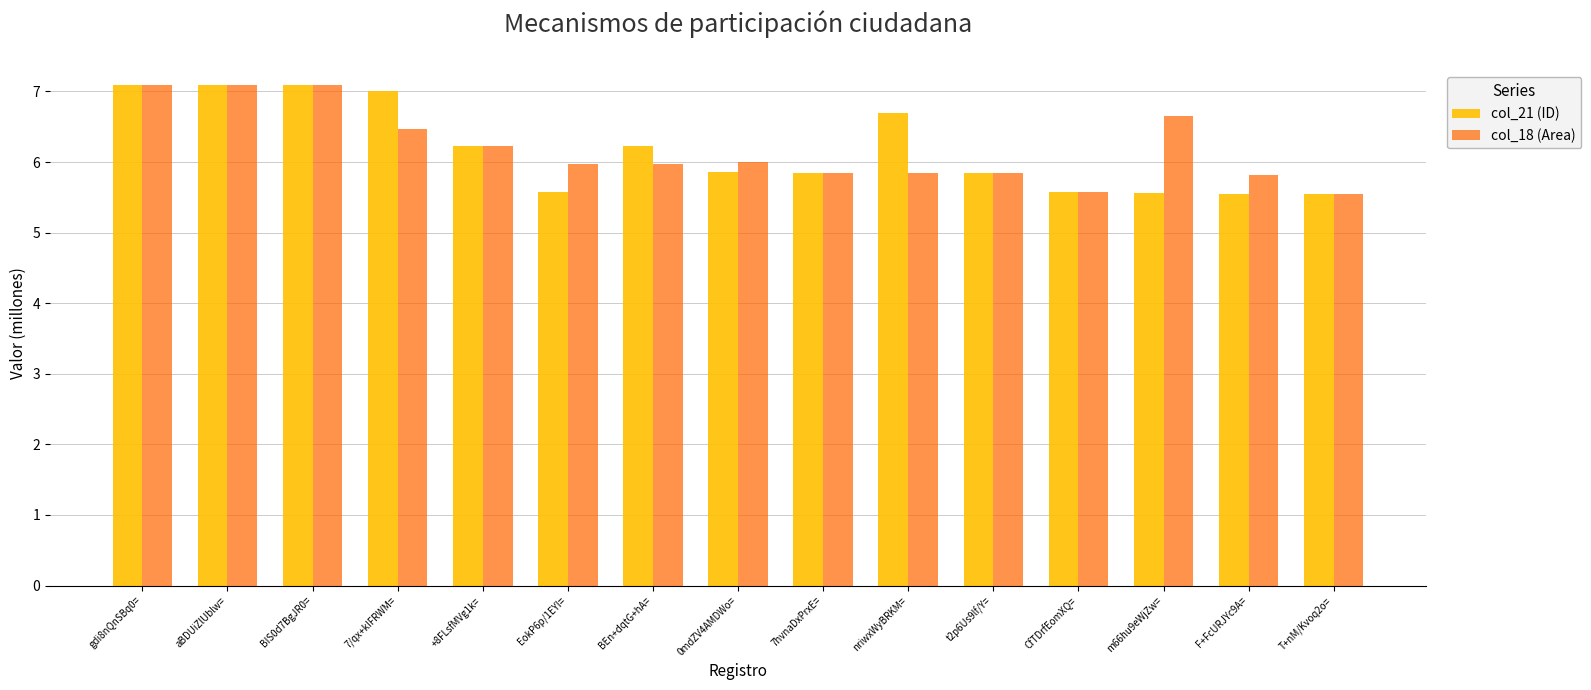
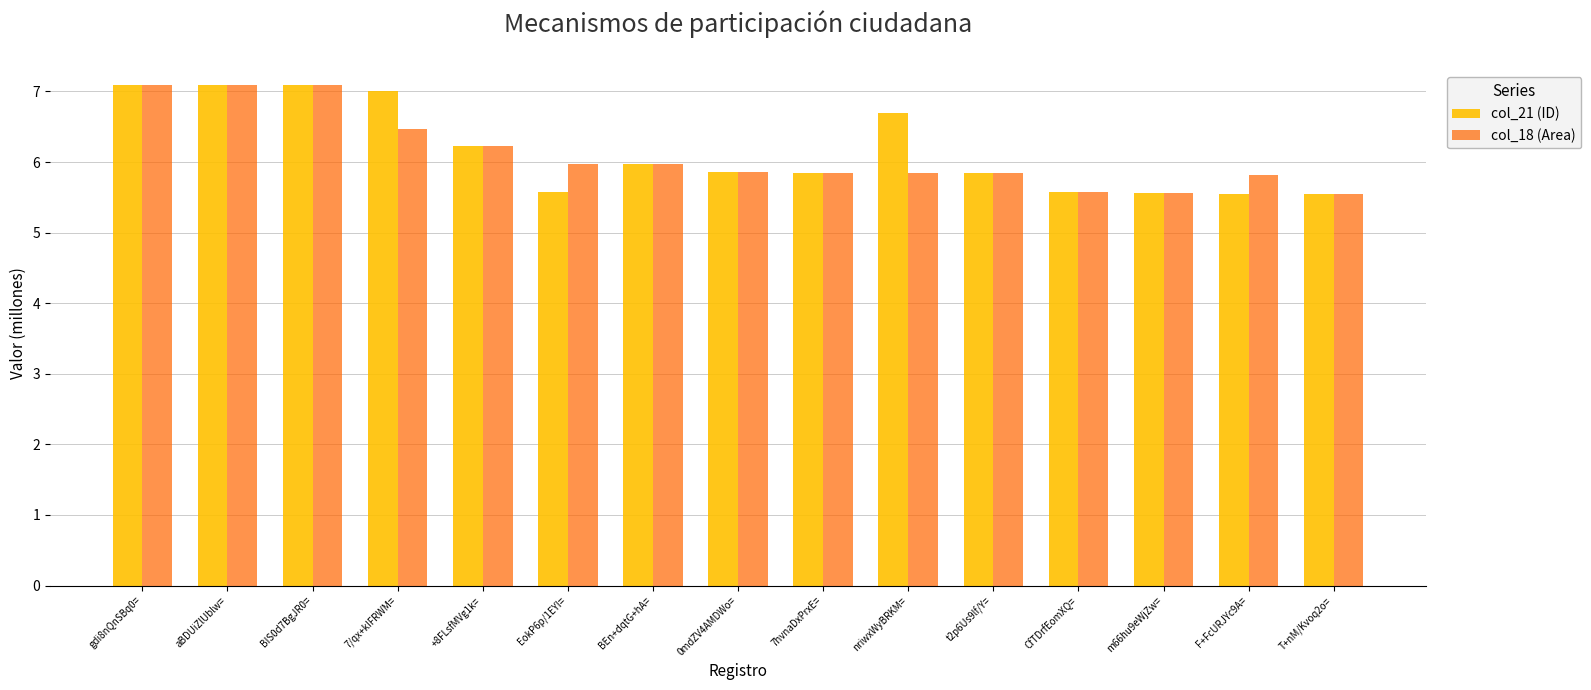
  {
    "col_21 (ID)": {
      "gdi8nQnSBq0=": 7.1,
      "aBDUiZlUblw=": 7.1,
      "BIS0d7BgJR0=": 7.1,
      "7/qx+kIFRWM=": 7.0,
      "+8FLsfMVg1k=": 6.2,
      "EokP6p/1EYI=": 5.6,
-     "BEn+dqtG+hA=": 6.2,
+     "BEn+dqtG+hA=": 6.0,
      "0mdZV4AMDWo=": 5.9,
      "7hvnaDxPrxE=": 5.8,
      "nriwxWyBRKM=": 6.7,
      "t2p6Us9lf/Y=": 5.8,
      "CfTDrfEomXQ=": 5.6,
      "m66hu9eWjZw=": 5.6,
      "F+FcURJYc9A=": 5.6,
      "T+nM/Kvoq2o=": 5.5
    },
    "col_18 (Area)": {
      "gdi8nQnSBq0=": 7.1,
      "aBDUiZlUblw=": 7.1,
      "BIS0d7BgJR0=": 7.1,
      "7/qx+kIFRWM=": 6.5,
      "+8FLsfMVg1k=": 6.2,
      "EokP6p/1EYI=": 6.0,
      "BEn+dqtG+hA=": 6.0,
-     "0mdZV4AMDWo=": 6.0,
+     "0mdZV4AMDWo=": 5.9,
      "7hvnaDxPrxE=": 5.8,
      "nriwxWyBRKM=": 5.8,
      "t2p6Us9lf/Y=": 5.8,
      "CfTDrfEomXQ=": 5.6,
-     "m66hu9eWjZw=": 6.7,
+     "m66hu9eWjZw=": 5.6,
      "F+FcURJYc9A=": 5.8,
      "T+nM/Kvoq2o=": 5.5
    }
  }
